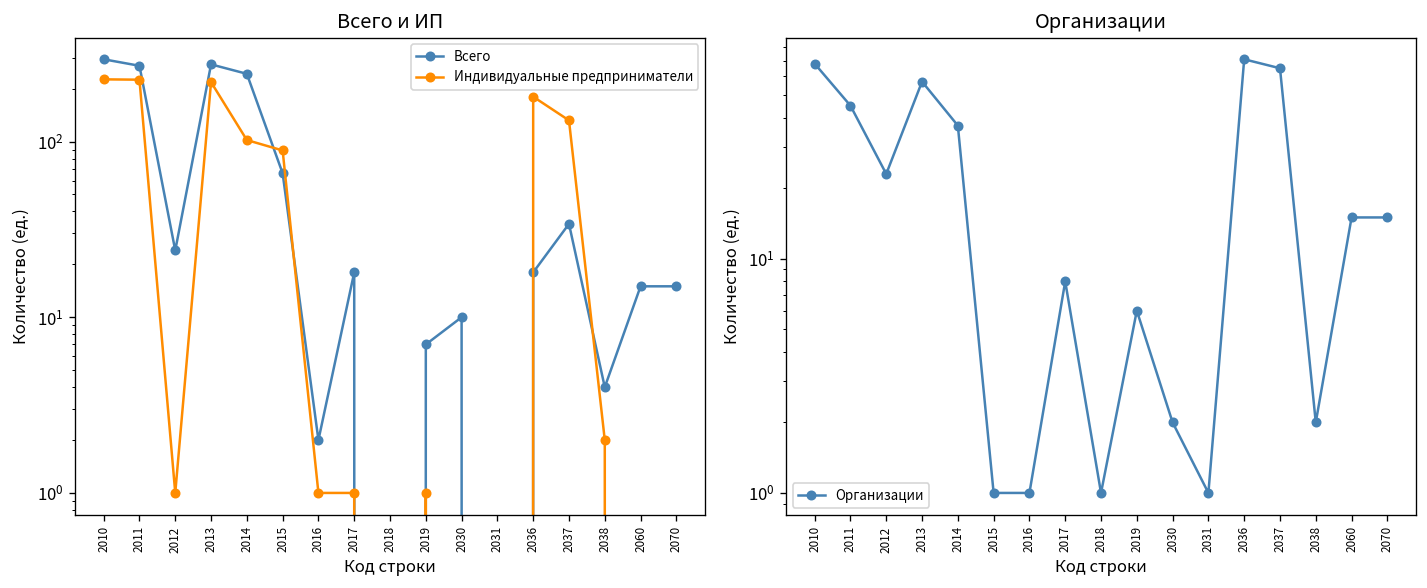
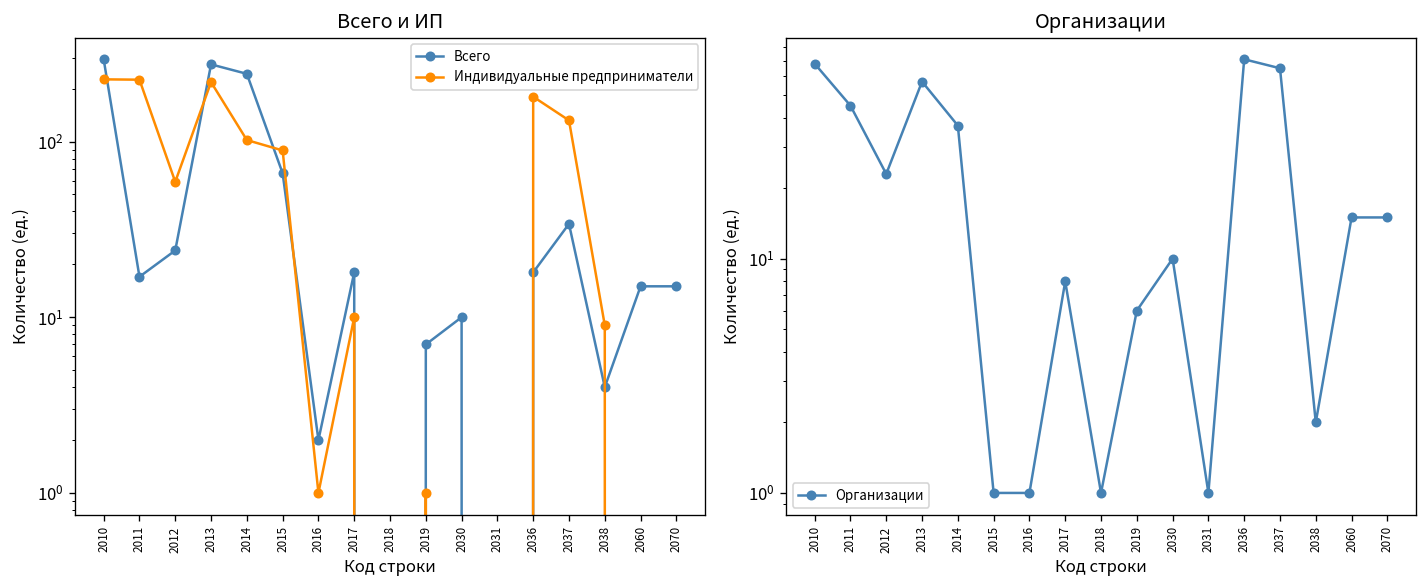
  {
    "Всего и ИП": {
      "Всего": {
        "2010": 290,
-       "2011": 270,
+       "2011": 17,
        "2012": 24,
        "2013": 280,
        "2014": 240,
        "2015": 70,
        "2016": 2,
        "2017": 18,
        "2019": 7,
        "2030": 10,
        "2036": 18,
        "2037": 34,
        "2038": 4,
        "2060": 15,
        "2070": 15
      },
      "Индивидуальные предприниматели": {
        "2010": 230,
        "2011": 230,
-       "2012": 1,
+       "2012": 59,
        "2013": 220,
        "2014": 100,
        "2015": 90,
        "2016": 1,
-       "2017": 1,
+       "2017": 10,
        "2019": 1,
        "2036": 180,
        "2037": 130,
-       "2038": 2
+       "2038": 9
      }
    },
    "Организации": {
      "2010": 68,
      "2011": 45,
      "2012": 23,
      "2013": 57,
      "2014": 37,
      "2015": 1,
      "2016": 1,
      "2017": 8,
      "2018": 1,
      "2019": 6,
-     "2030": 2,
+     "2030": 10,
      "2031": 1,
      "2036": 71,
      "2037": 65,
      "2038": 2,
      "2060": 15,
      "2070": 15
    }
  }
